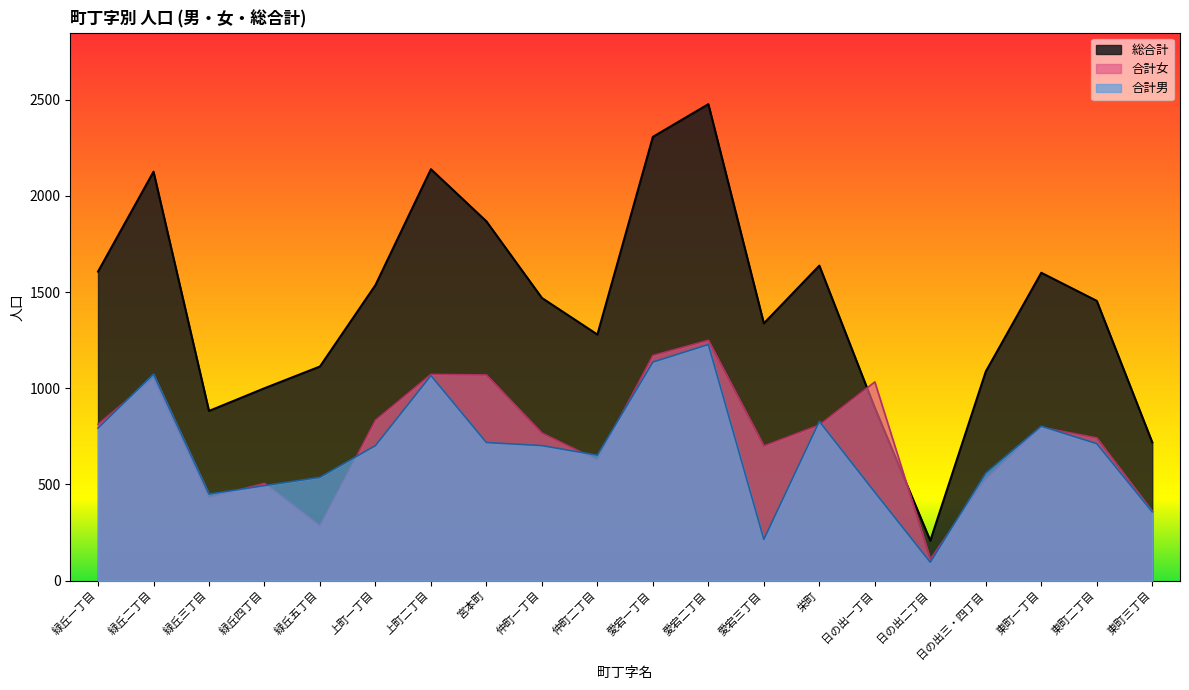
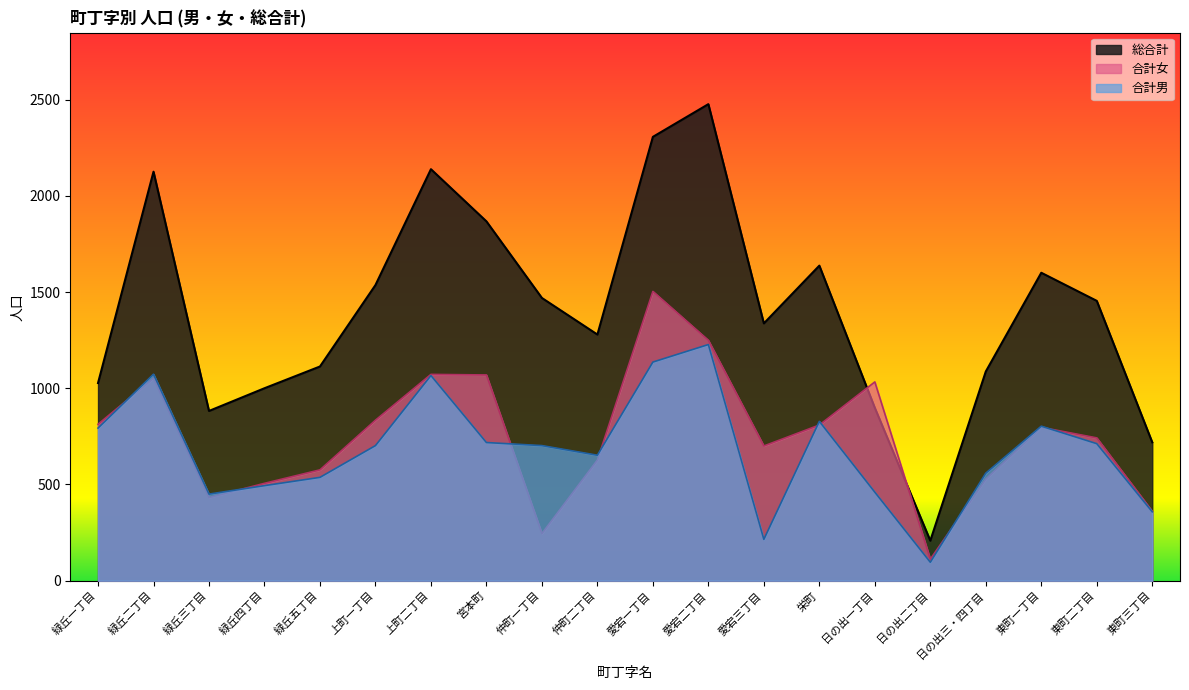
  {
    "総合計": {
-     "緑丘一丁目": 1610,
+     "緑丘一丁目": 1030,
      "緑丘二丁目": 2130,
      "緑丘三丁目": 880,
      "緑丘四丁目": 1000,
      "緑丘五丁目": 1110,
      "上町一丁目": 1540,
      "上町二丁目": 2140,
      "宮本町": 1870,
      "仲町一丁目": 1470,
      "仲町二丁目": 1280,
      "愛宕一丁目": 2310,
      "愛宕二丁目": 2480,
      "愛宕三丁目": 1340,
      "栄町": 1640,
      "日の出一丁目": 900,
      "日の出二丁目": 210,
      "日の出三・四丁目": 1090,
      "東町一丁目": 1600,
      "東町二丁目": 1450,
      "東町三丁目": 720
    },
    "合計女": {
      "緑丘一丁目": 810,
      "緑丘二丁目": 1050,
      "緑丘三丁目": 430,
-     "緑丘五丁目": 280,
+     "緑丘五丁目": 580,
      "上町一丁目": 830,
      "宮本町": 1070,
-     "仲町一丁目": 770,
+     "仲町一丁目": 250,
      "仲町二丁目": 630,
-     "愛宕一丁目": 1170,
+     "愛宕一丁目": 1500,
      "愛宕二丁目": 1250,
      "愛宕三丁目": 700,
      "栄町": 810,
      "日の出一丁目": 1030,
      "日の出二丁目": 110,
      "日の出三・四丁目": 530,
      "東町二丁目": 740
    },
    "合計男": {
      "緑丘一丁目": 790,
      "緑丘二丁目": 1070,
      "緑丘三丁目": 450,
      "緑丘五丁目": 540,
      "上町一丁目": 700,
      "宮本町": 720,
      "仲町一丁目": 700,
      "仲町二丁目": 650,
      "愛宕一丁目": 1140,
      "愛宕二丁目": 1230,
      "愛宕三丁目": 220,
      "栄町": 830,
      "日の出一丁目": 460,
      "日の出二丁目": 100,
      "日の出三・四丁目": 560,
      "東町二丁目": 710
    }
  }
